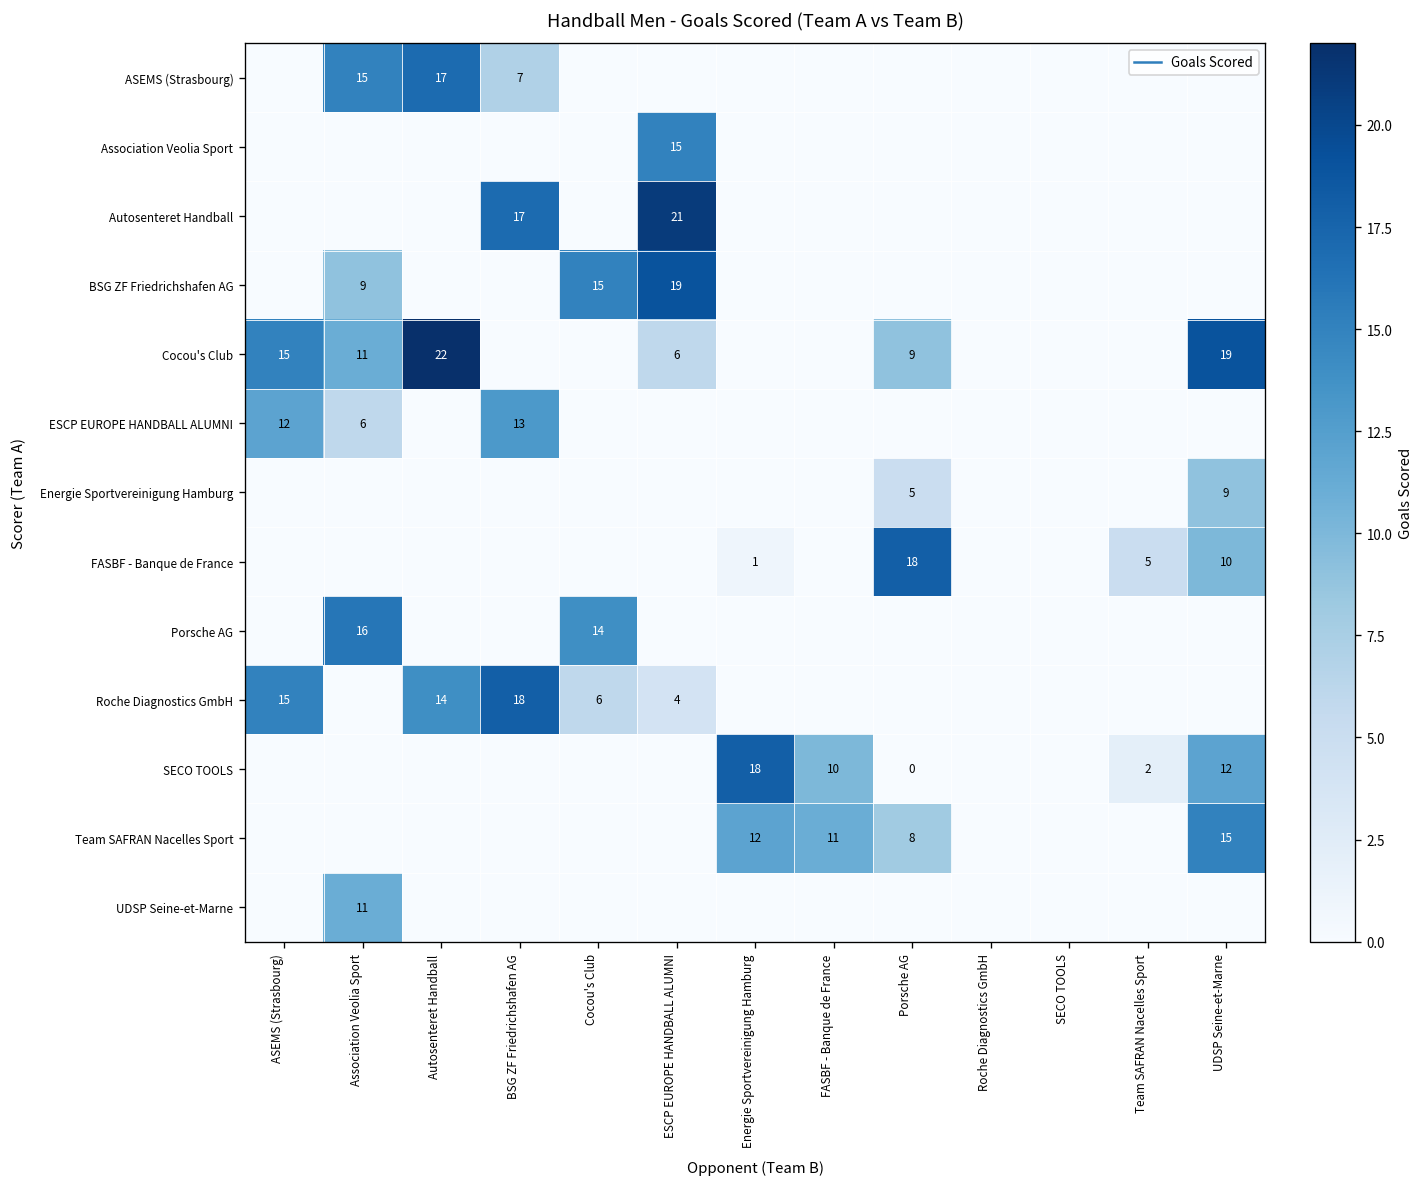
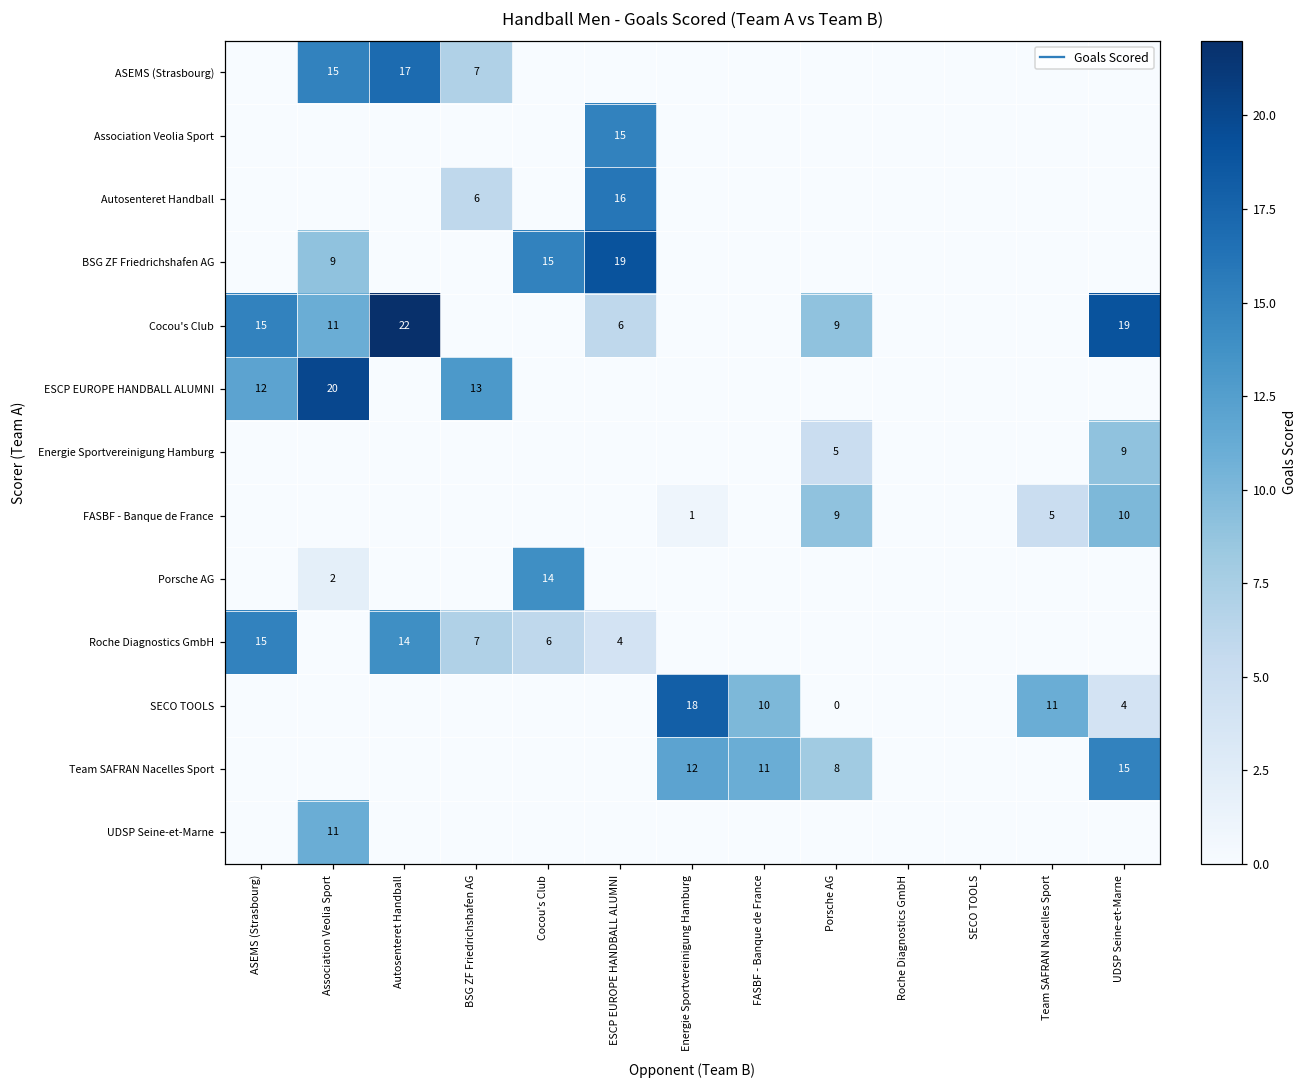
  {
    "ASEMS (Strasbourg)": {
      "Association Veolia Sport": 15,
      "Autosenteret Handball": 17,
      "BSG ZF Friedrichshafen AG": 7
    },
    "Association Veolia Sport": {
      "ESCP EUROPE HANDBALL ALUMNI": 15
    },
    "Autosenteret Handball": {
-     "BSG ZF Friedrichshafen AG": 17,
-     "ESCP EUROPE HANDBALL ALUMNI": 21
+     "BSG ZF Friedrichshafen AG": 6,
+     "ESCP EUROPE HANDBALL ALUMNI": 16
    },
    "BSG ZF Friedrichshafen AG": {
      "Association Veolia Sport": 9,
      "Cocou's Club": 15,
      "ESCP EUROPE HANDBALL ALUMNI": 19
    },
    "Cocou's Club": {
      "ASEMS (Strasbourg)": 15,
      "Association Veolia Sport": 11,
      "Autosenteret Handball": 22,
      "ESCP EUROPE HANDBALL ALUMNI": 6,
      "Porsche AG": 9,
      "UDSP Seine-et-Marne": 19
    },
    "ESCP EUROPE HANDBALL ALUMNI": {
      "ASEMS (Strasbourg)": 12,
-     "Association Veolia Sport": 6,
+     "Association Veolia Sport": 20,
      "BSG ZF Friedrichshafen AG": 13
    },
    "Energie Sportvereinigung Hamburg": {
      "Porsche AG": 5,
      "UDSP Seine-et-Marne": 9
    },
    "FASBF - Banque de France": {
      "Energie Sportvereinigung Hamburg": 1,
-     "Porsche AG": 18,
+     "Porsche AG": 9,
      "Team SAFRAN Nacelles Sport": 5,
      "UDSP Seine-et-Marne": 10
    },
    "Porsche AG": {
-     "Association Veolia Sport": 16,
+     "Association Veolia Sport": 2,
      "Cocou's Club": 14
    },
    "Roche Diagnostics GmbH": {
      "ASEMS (Strasbourg)": 15,
      "Autosenteret Handball": 14,
-     "BSG ZF Friedrichshafen AG": 18,
+     "BSG ZF Friedrichshafen AG": 7,
      "Cocou's Club": 6,
      "ESCP EUROPE HANDBALL ALUMNI": 4
    },
    "SECO TOOLS": {
      "Energie Sportvereinigung Hamburg": 18,
      "FASBF - Banque de France": 10,
      "Porsche AG": 0,
-     "Team SAFRAN Nacelles Sport": 2,
-     "UDSP Seine-et-Marne": 12
+     "Team SAFRAN Nacelles Sport": 11,
+     "UDSP Seine-et-Marne": 4
    },
    "Team SAFRAN Nacelles Sport": {
      "Energie Sportvereinigung Hamburg": 12,
      "FASBF - Banque de France": 11,
      "Porsche AG": 8,
      "UDSP Seine-et-Marne": 15
    },
    "UDSP Seine-et-Marne": {
      "Association Veolia Sport": 11
    }
  }
